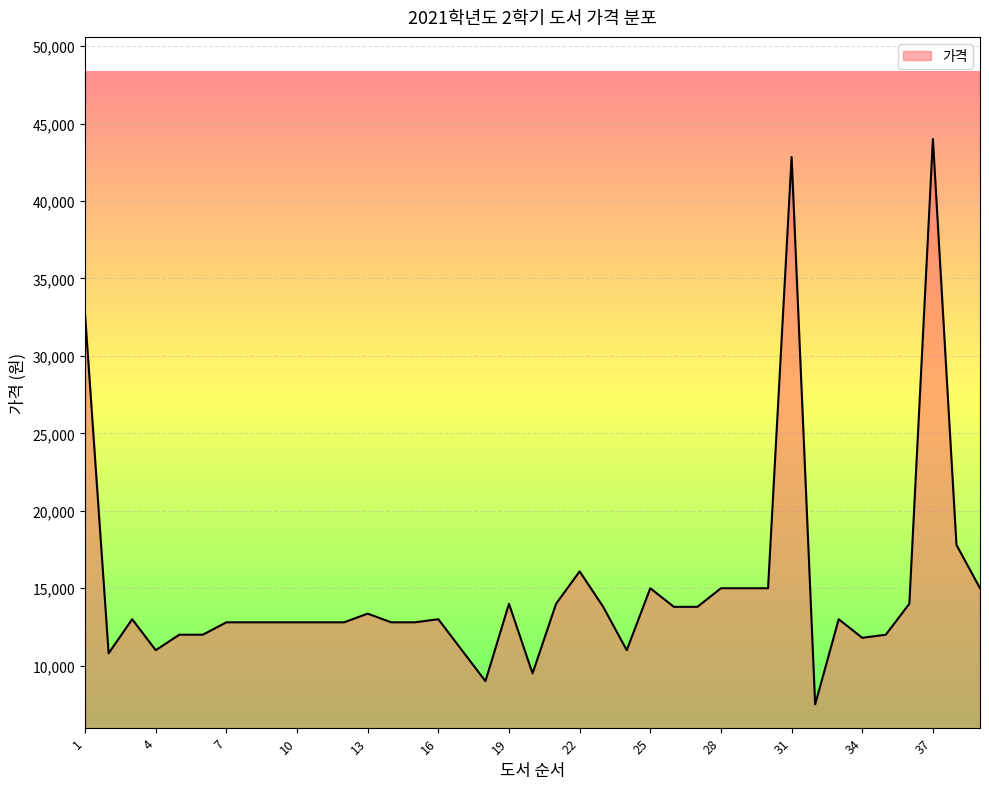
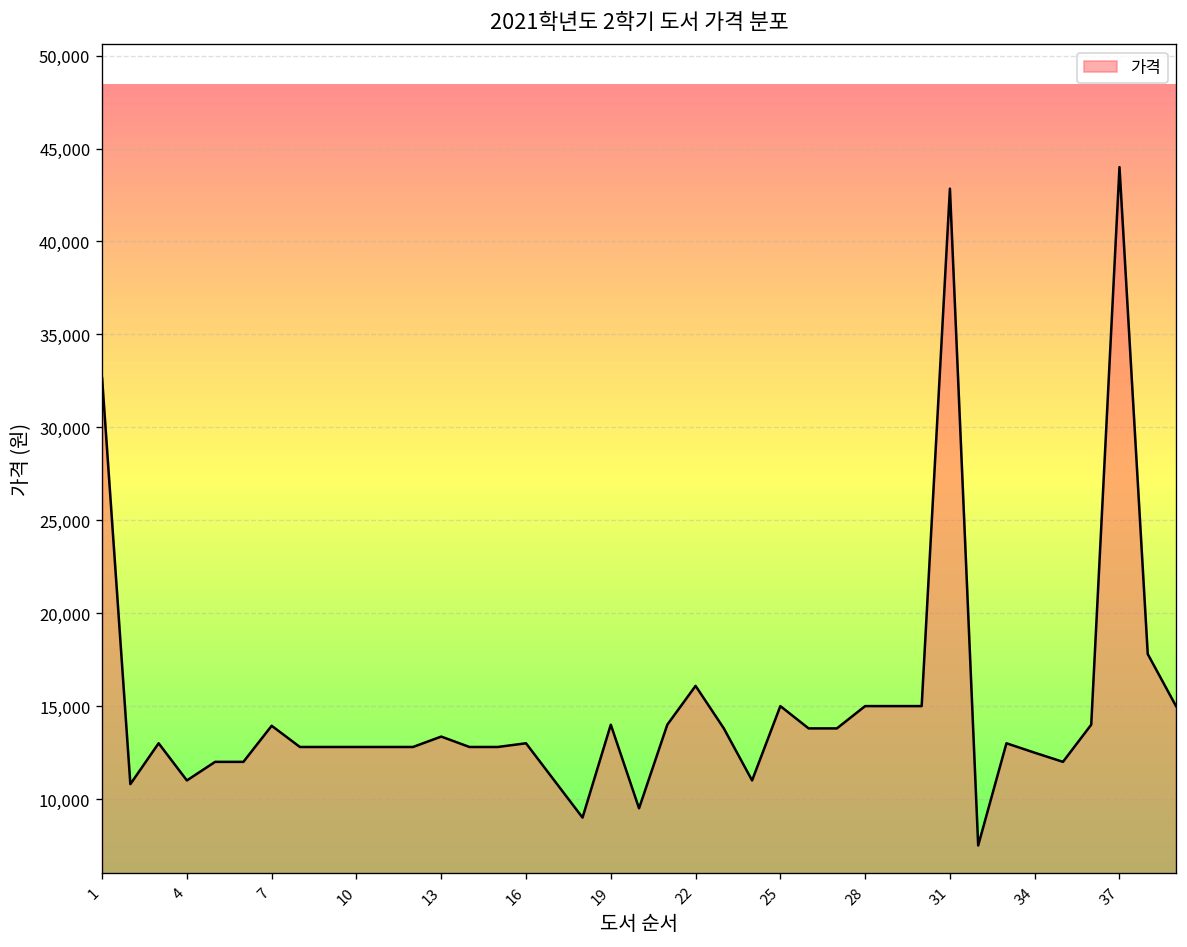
  {
    "1": "32,600",
    "4": "11,000",
-   "7": "12,800",
+   "7": "13,900",
    "10": "12,800",
    "13": "13,400",
    "16": "13,000",
    "19": "14,000",
    "22": "16,100",
    "25": "15,000",
    "28": "15,000",
    "31": "42,800",
-   "34": "11,800",
+   "34": "12,500",
    "37": "44,000"
  }
